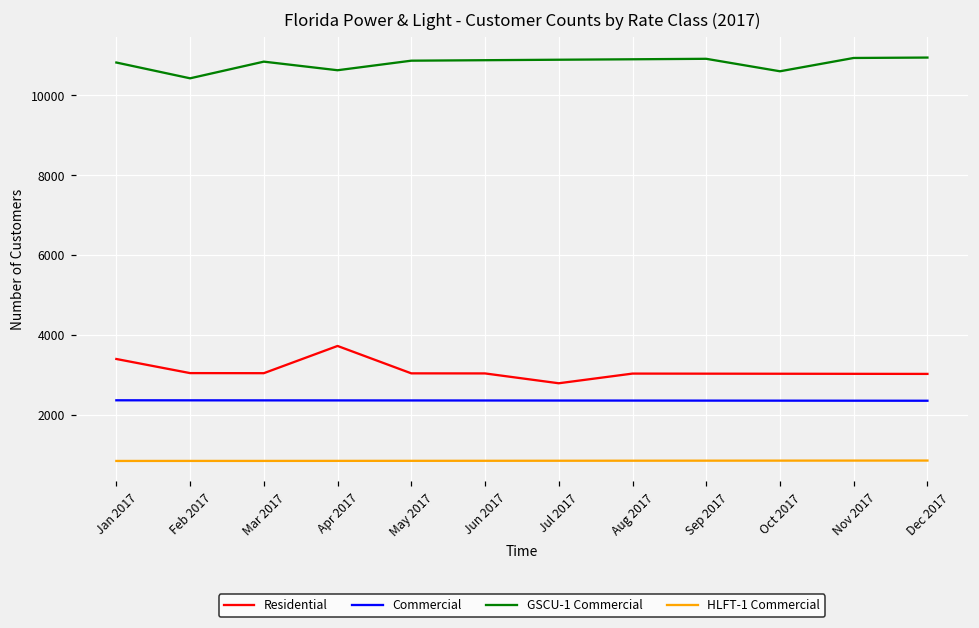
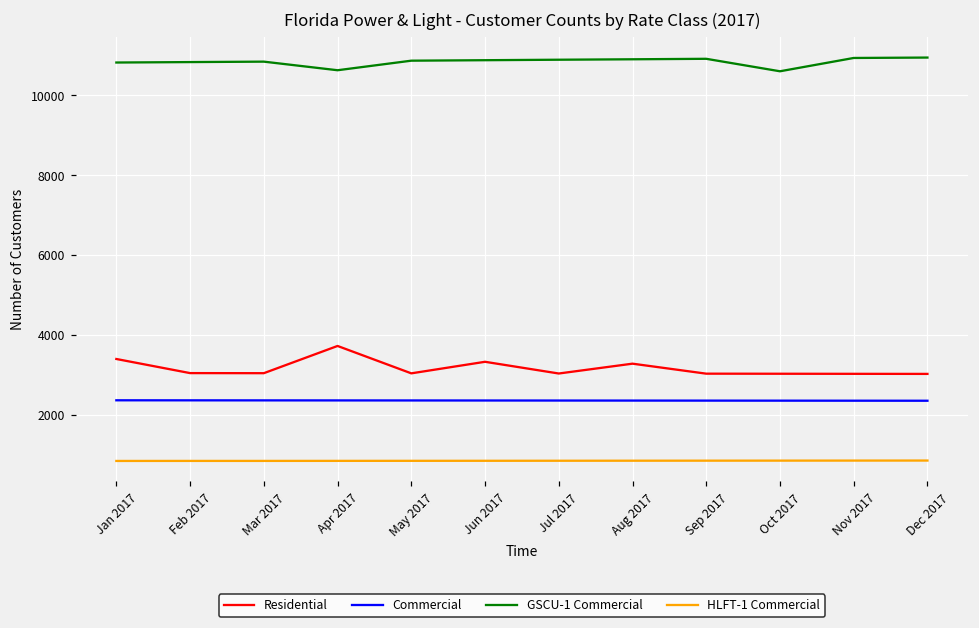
  {
    "Residential": {
      "Jan 2017": 3400,
      "Feb 2017": 3000,
      "Mar 2017": 3000,
      "Apr 2017": 3700,
      "May 2017": 3000,
-     "Jun 2017": 3000,
-     "Jul 2017": 2800,
-     "Aug 2017": 3000,
+     "Jun 2017": 3300,
+     "Jul 2017": 3000,
+     "Aug 2017": 3300,
      "Sep 2017": 3000,
      "Oct 2017": 3000,
      "Nov 2017": 3000,
      "Dec 2017": 3000
    },
    "Commercial": {
      "Jan 2017": 2400,
      "Feb 2017": 2400,
      "Mar 2017": 2400,
      "Apr 2017": 2400,
      "May 2017": 2400,
      "Jun 2017": 2400,
      "Jul 2017": 2400,
      "Aug 2017": 2400,
      "Sep 2017": 2400,
      "Oct 2017": 2400,
      "Nov 2017": 2400,
      "Dec 2017": 2400
    },
    "GSCU-1 Commercial": {
      "Jan 2017": 10800,
-     "Feb 2017": 10400,
+     "Feb 2017": 10800,
      "Mar 2017": 10800,
      "Apr 2017": 10600,
      "May 2017": 10900,
      "Jun 2017": 10900,
      "Jul 2017": 10900,
      "Aug 2017": 10900,
      "Sep 2017": 10900,
      "Oct 2017": 10600,
      "Nov 2017": 10900,
      "Dec 2017": 10900
    },
    "HLFT-1 Commercial": {
      "Jan 2017": 900,
      "Feb 2017": 900,
      "Mar 2017": 900,
      "Apr 2017": 900,
      "May 2017": 900,
      "Jun 2017": 900,
      "Jul 2017": 900,
      "Aug 2017": 900,
      "Sep 2017": 900,
      "Oct 2017": 900,
      "Nov 2017": 900,
      "Dec 2017": 900
    }
  }
